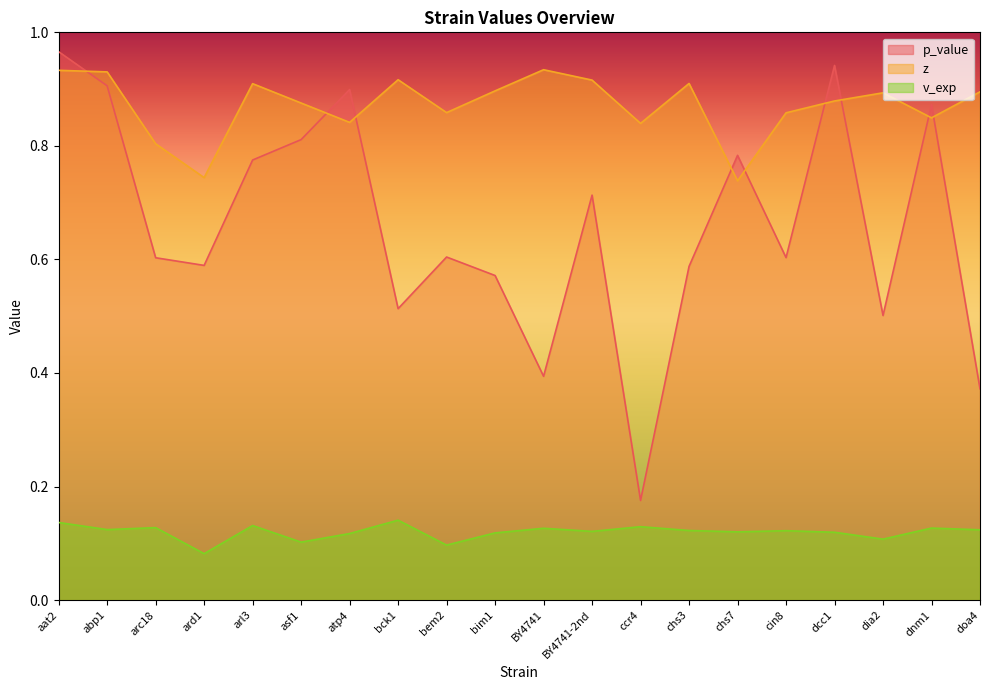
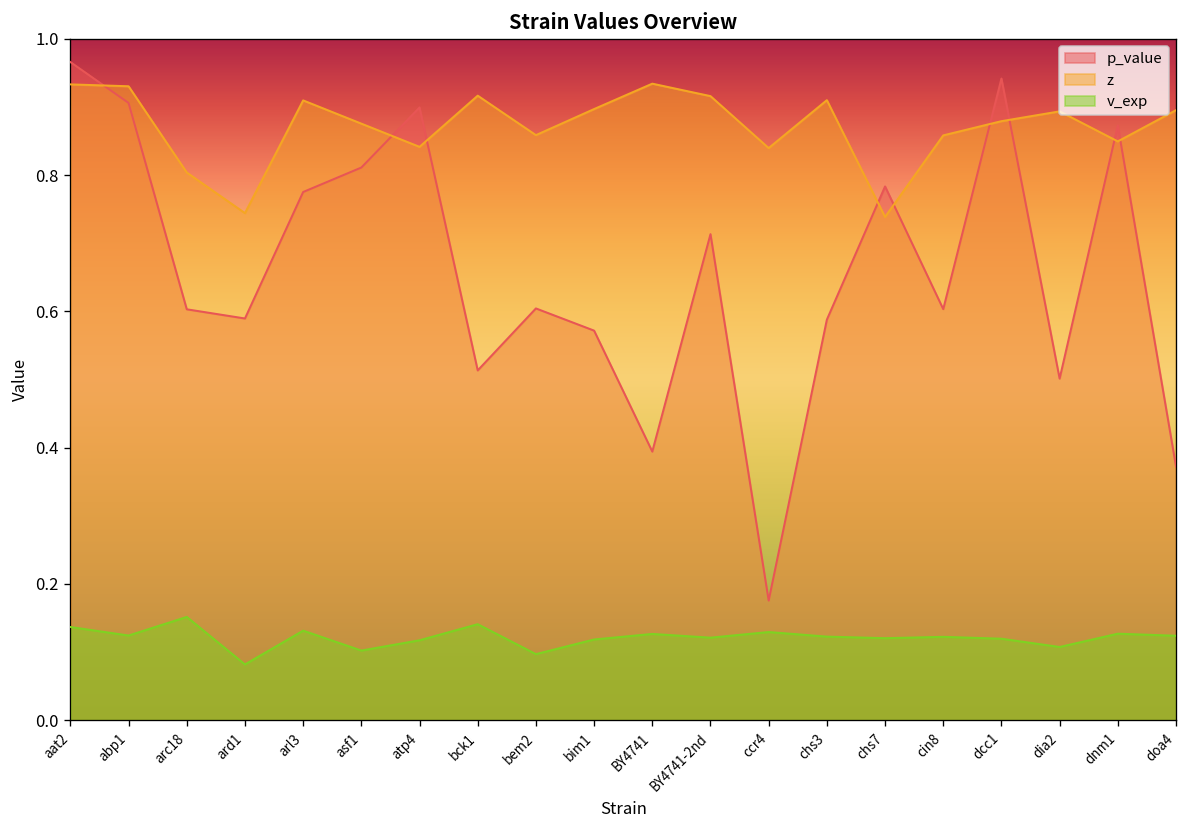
  {
    "p_value": {
      "aat2": 0.97,
      "abp1": 0.91,
      "arc18": 0.60,
      "ard1": 0.59,
      "arl3": 0.78,
      "asf1": 0.81,
      "atp4": 0.90,
      "bck1": 0.51,
      "bem2": 0.60,
      "bim1": 0.57,
      "BY4741": 0.39,
      "BY4741-2nd": 0.71,
      "ccr4": 0.18,
      "chs3": 0.59,
      "chs7": 0.78,
      "cin8": 0.60,
      "dcc1": 0.94,
      "dia2": 0.50,
      "dnm1": 0.87,
      "doa4": 0.37
    },
    "z": {
      "aat2": 0.93,
      "abp1": 0.93,
      "arc18": 0.80,
      "ard1": 0.74,
      "arl3": 0.91,
      "asf1": 0.88,
      "atp4": 0.84,
      "bck1": 0.92,
      "bem2": 0.86,
      "bim1": 0.90,
      "BY4741": 0.93,
      "BY4741-2nd": 0.92,
      "ccr4": 0.84,
      "chs3": 0.91,
      "chs7": 0.74,
      "cin8": 0.86,
      "dcc1": 0.88,
      "dnm1": 0.85,
      "doa4": 0.90
    },
    "v_exp": {
      "aat2": 0.14,
      "abp1": 0.12,
-     "arc18": 0.13,
+     "arc18": 0.15,
      "ard1": 0.08,
      "arl3": 0.13,
      "asf1": 0.10,
      "atp4": 0.12,
      "bck1": 0.14,
      "bem2": 0.10,
      "bim1": 0.12,
      "BY4741": 0.13,
      "BY4741-2nd": 0.12,
      "ccr4": 0.13,
      "chs3": 0.12,
      "chs7": 0.12,
      "cin8": 0.12,
      "dcc1": 0.12,
      "dia2": 0.11,
      "dnm1": 0.13,
      "doa4": 0.12
    }
  }
